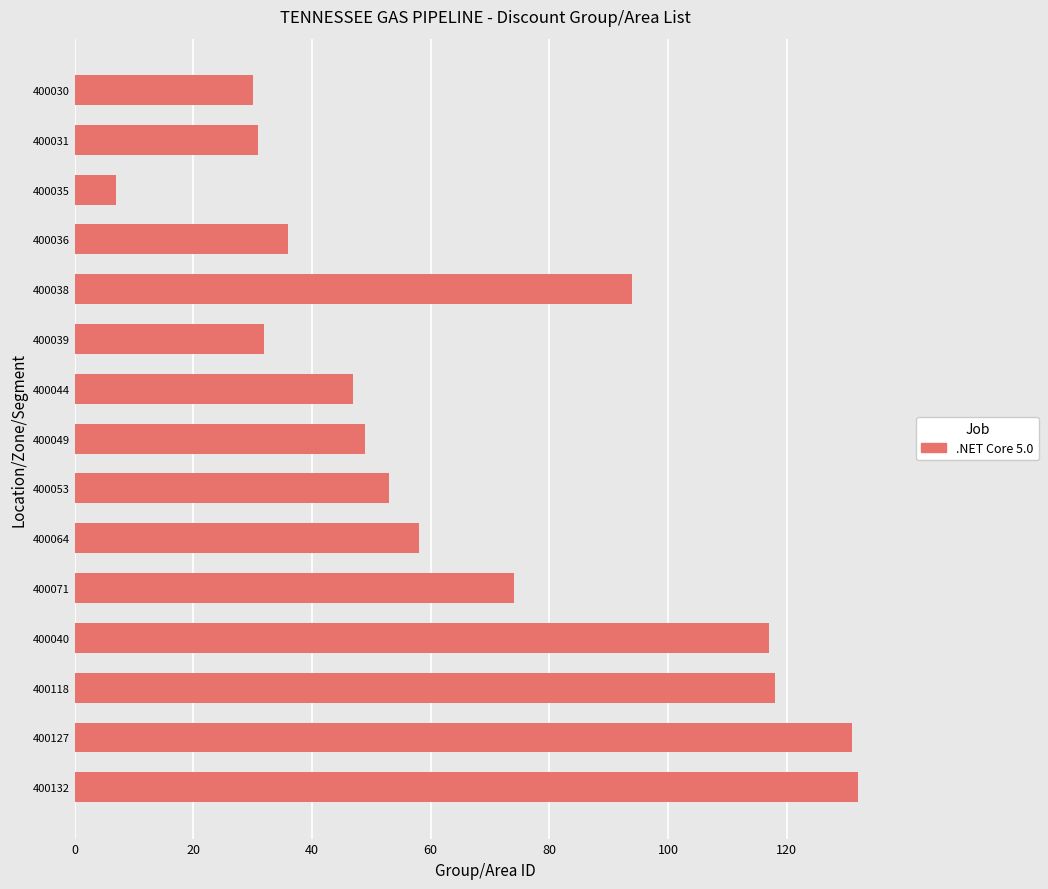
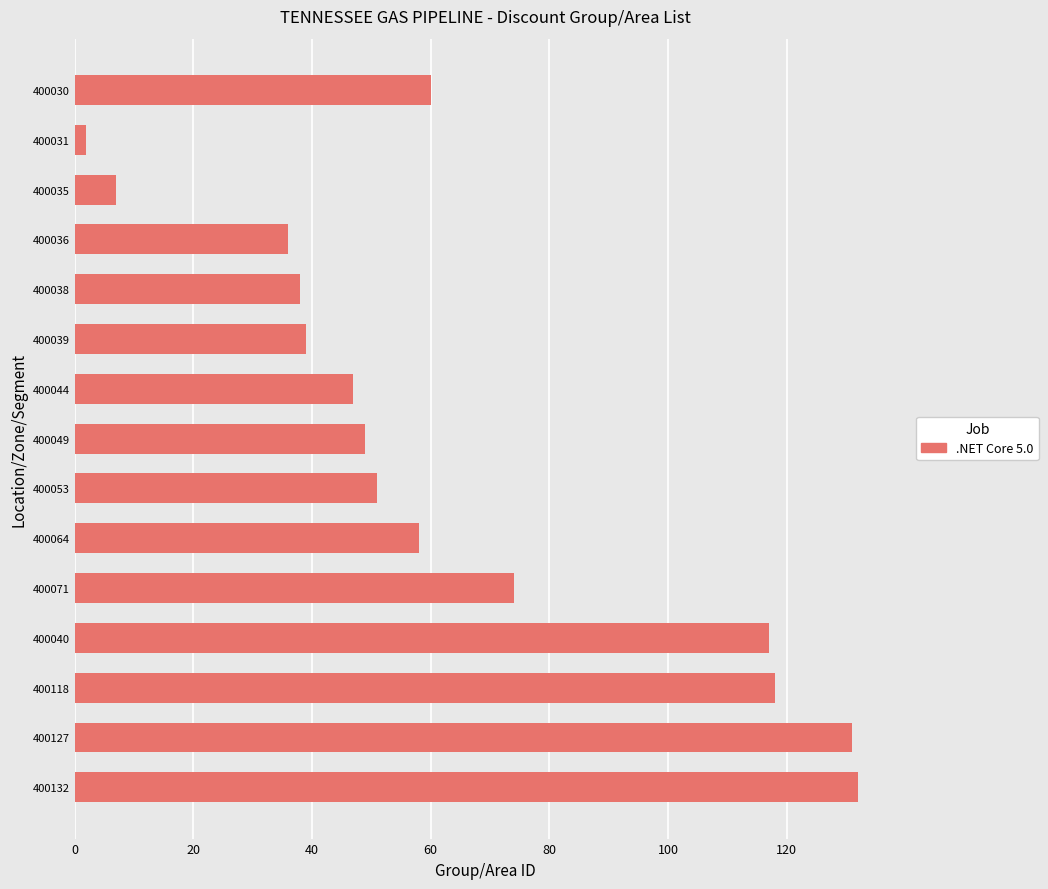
  {
-   "400030": 30,
-   "400031": 31,
+   "400030": 60,
+   "400031": 2,
    "400035": 7,
    "400036": 36,
-   "400038": 94,
-   "400039": 32,
+   "400038": 38,
+   "400039": 39,
    "400044": 47,
    "400049": 49,
-   "400053": 53,
+   "400053": 51,
    "400064": 58,
    "400071": 74,
    "400040": 117,
    "400118": 118,
    "400127": 131,
    "400132": 132
  }
